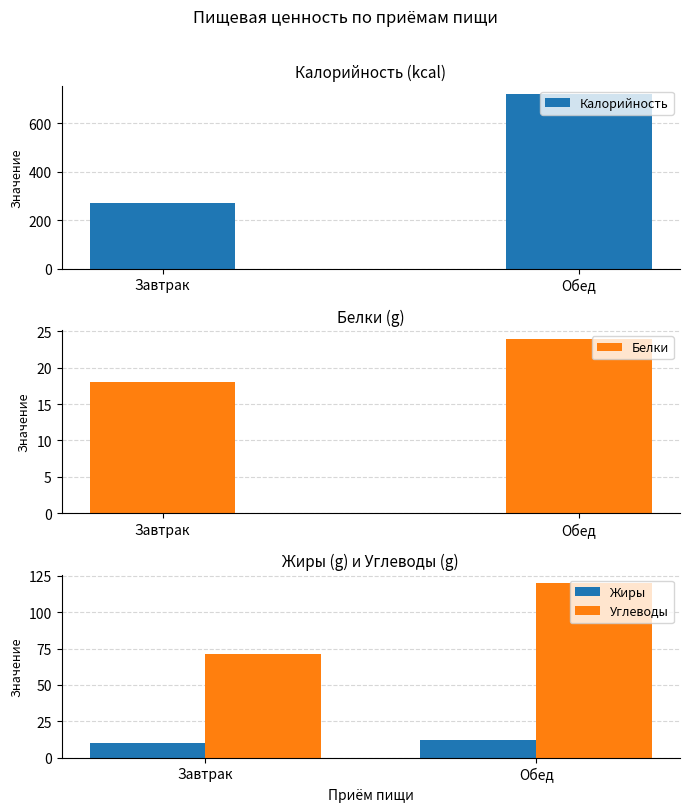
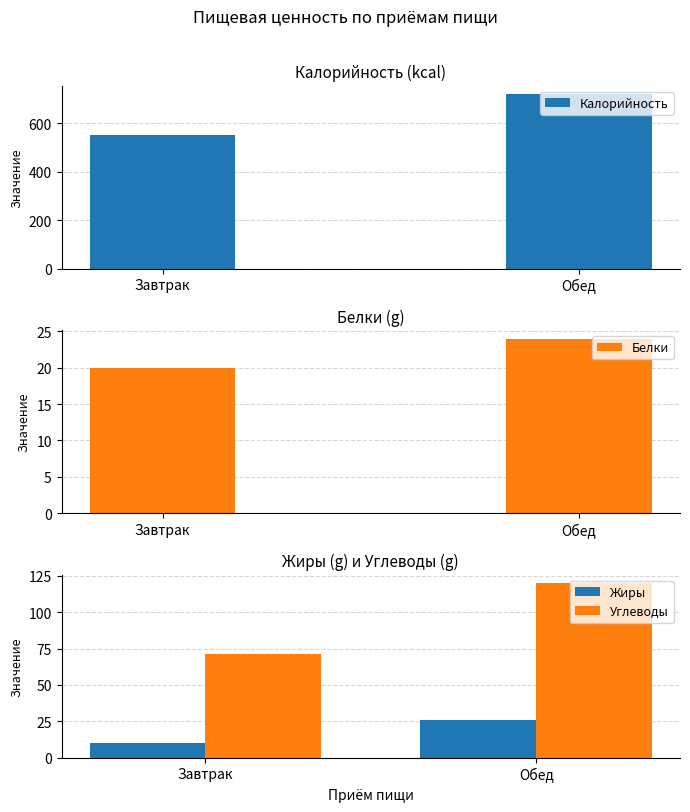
  {
    "Калорийность (kcal)": {
-     "Завтрак": 270
+     "Завтрак": 550
    },
    "Белки (g)": {
-     "Завтрак": 18,
+     "Завтрак": 20,
      "Обед": 24
    },
    "Жиры (g) и Углеводы (g)": {
      "Жиры": {
        "Завтрак": 10,
-       "Обед": 12
+       "Обед": 26
      },
      "Углеводы": {
        "Завтрак": 71
      }
    }
  }
